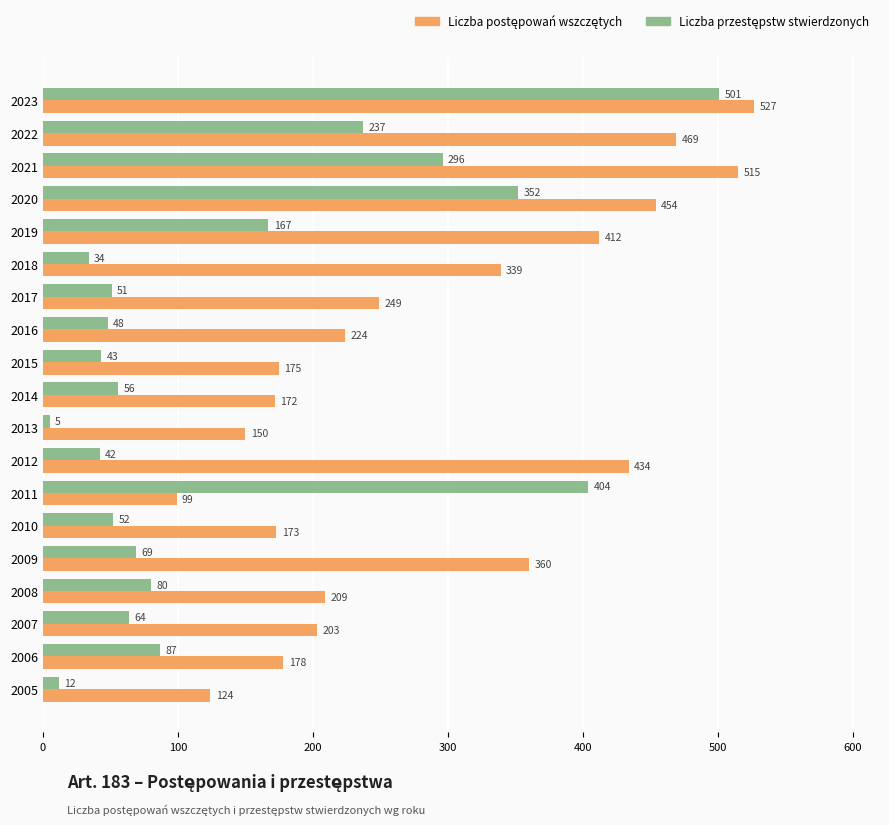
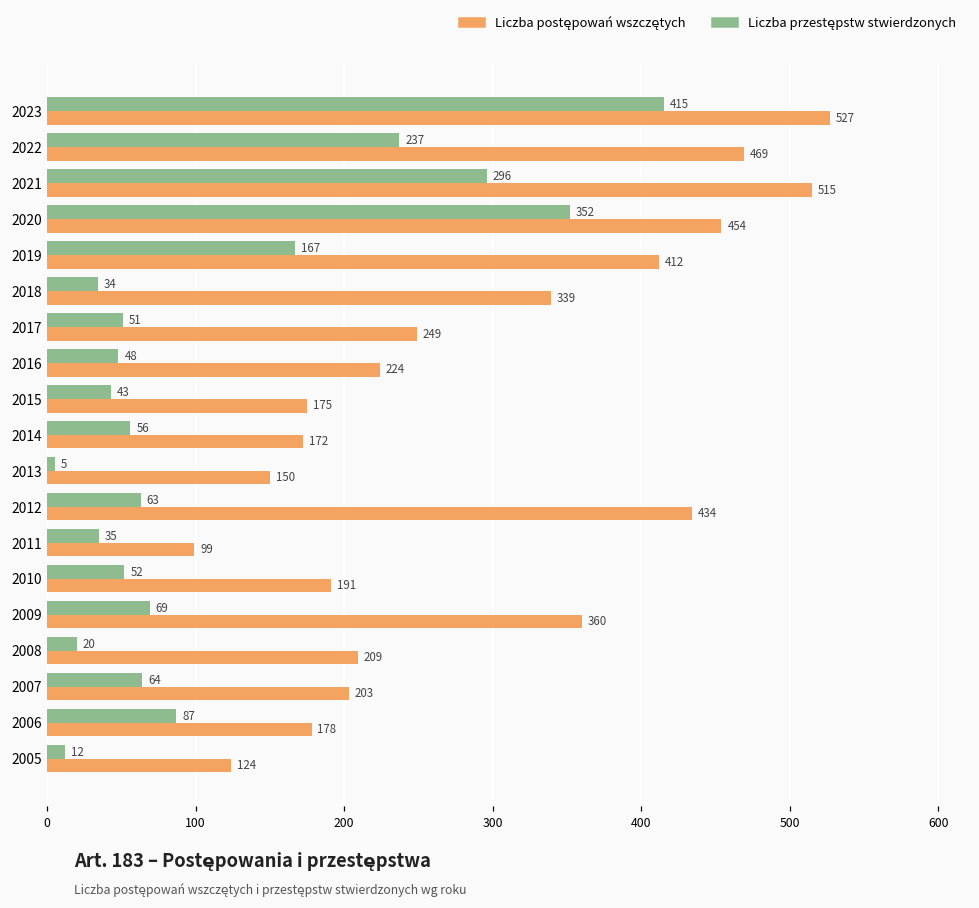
  {
    "Liczba postępowań wszczętych": {
      "2023": 527,
      "2022": 469,
      "2021": 515,
      "2020": 454,
      "2019": 412,
      "2018": 339,
      "2017": 249,
      "2016": 224,
      "2015": 175,
      "2014": 172,
      "2013": 150,
      "2012": 434,
      "2011": 99,
-     "2010": 173,
+     "2010": 191,
      "2009": 360,
      "2008": 209,
      "2007": 203,
      "2006": 178,
      "2005": 124
    },
    "Liczba przestępstw stwierdzonych": {
-     "2023": 501,
+     "2023": 415,
      "2022": 237,
      "2021": 296,
      "2020": 352,
      "2019": 167,
      "2018": 34,
      "2017": 51,
      "2016": 48,
      "2015": 43,
      "2014": 56,
      "2013": 5,
-     "2012": 42,
-     "2011": 404,
+     "2012": 63,
+     "2011": 35,
      "2010": 52,
      "2009": 69,
-     "2008": 80,
+     "2008": 20,
      "2007": 64,
      "2006": 87,
      "2005": 12
    }
  }
